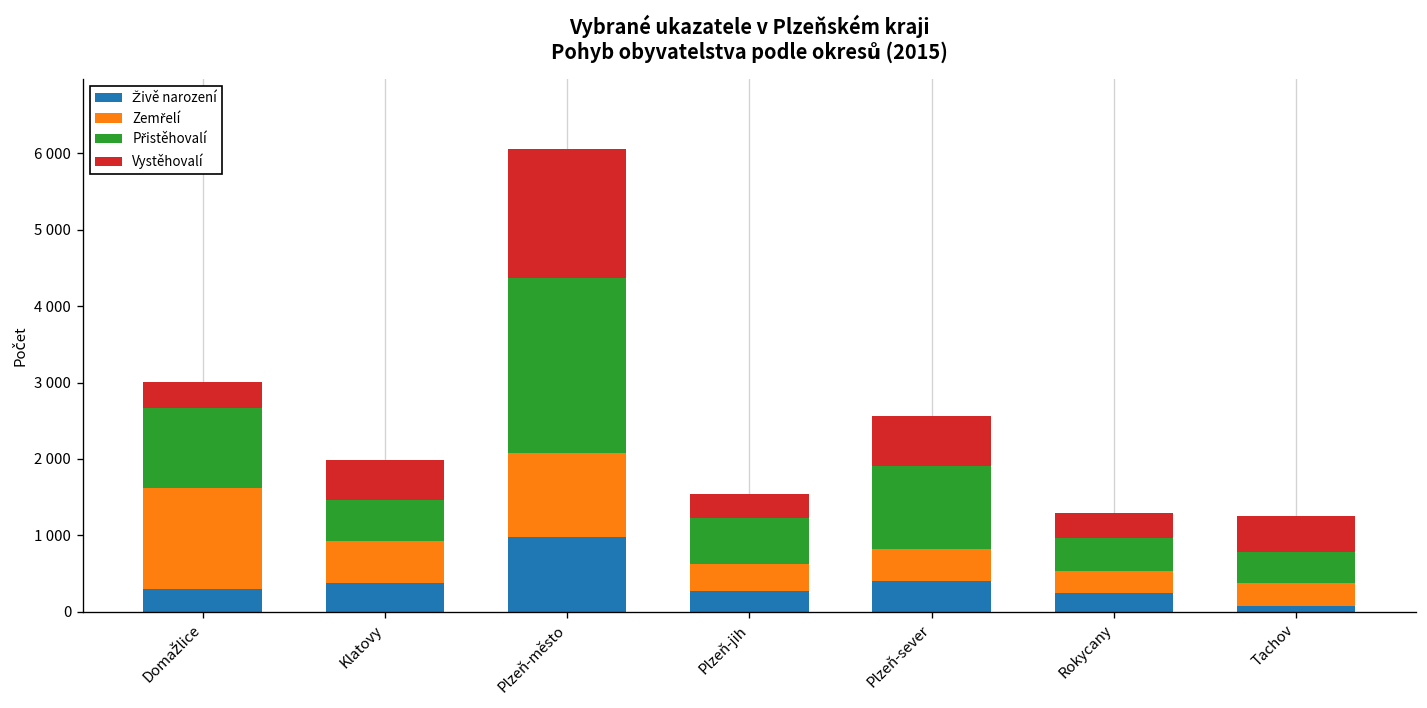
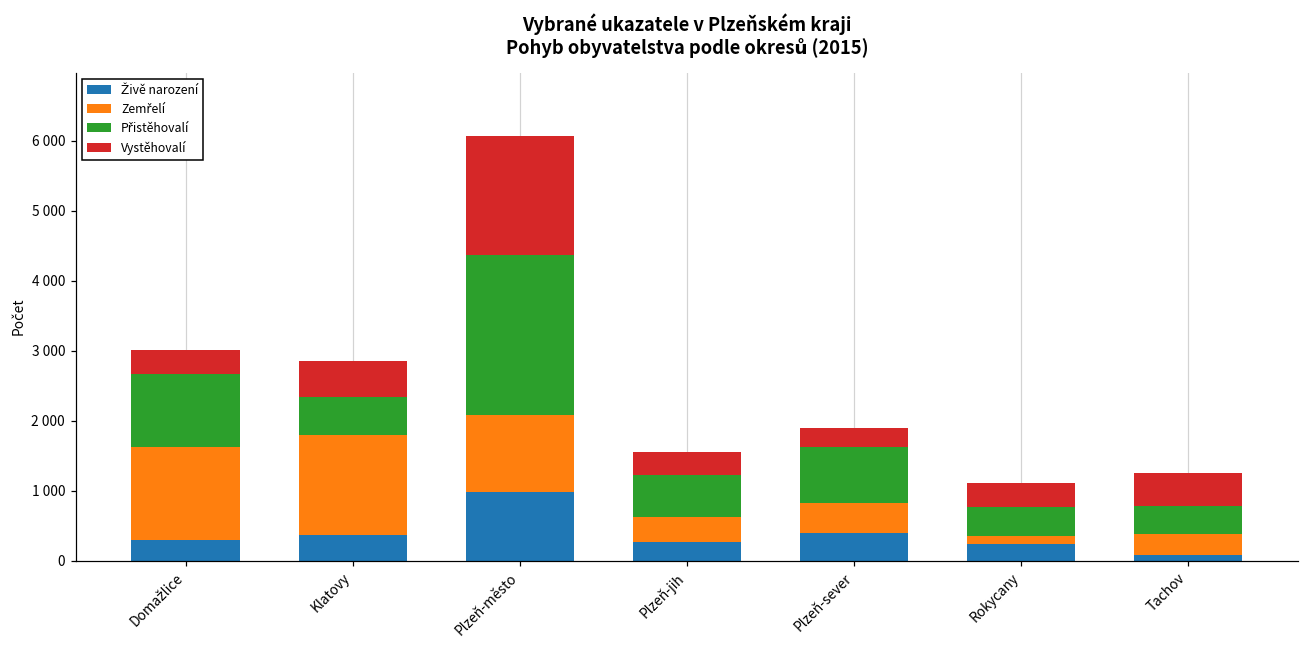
  {
    "Živě narození": {
      "Domažlice": 300,
      "Klatovy": 400,
      "Plzeň-město": 1000,
      "Plzeň-jih": 300,
      "Plzeň-sever": 400,
      "Rokycany": 200,
      "Tachov": 100
    },
    "Zemřelí": {
      "Domažlice": 1300,
-     "Klatovy": 500,
+     "Klatovy": 1400,
      "Plzeň-město": 1100,
      "Plzeň-jih": 400,
      "Plzeň-sever": 400,
-     "Rokycany": 300,
+     "Rokycany": 100,
      "Tachov": 300
    },
    "Přistěhovalí": {
      "Domažlice": 1000,
      "Klatovy": 500,
      "Plzeň-město": 2300,
      "Plzeň-jih": 600,
-     "Plzeň-sever": 1100,
+     "Plzeň-sever": 800,
      "Rokycany": 400,
      "Tachov": 400
    },
    "Vystěhovalí": {
      "Domažlice": 300,
      "Klatovy": 500,
      "Plzeň-město": 1700,
      "Plzeň-jih": 300,
-     "Plzeň-sever": 700,
+     "Plzeň-sever": 300,
      "Rokycany": 300,
      "Tachov": 500
    }
  }
